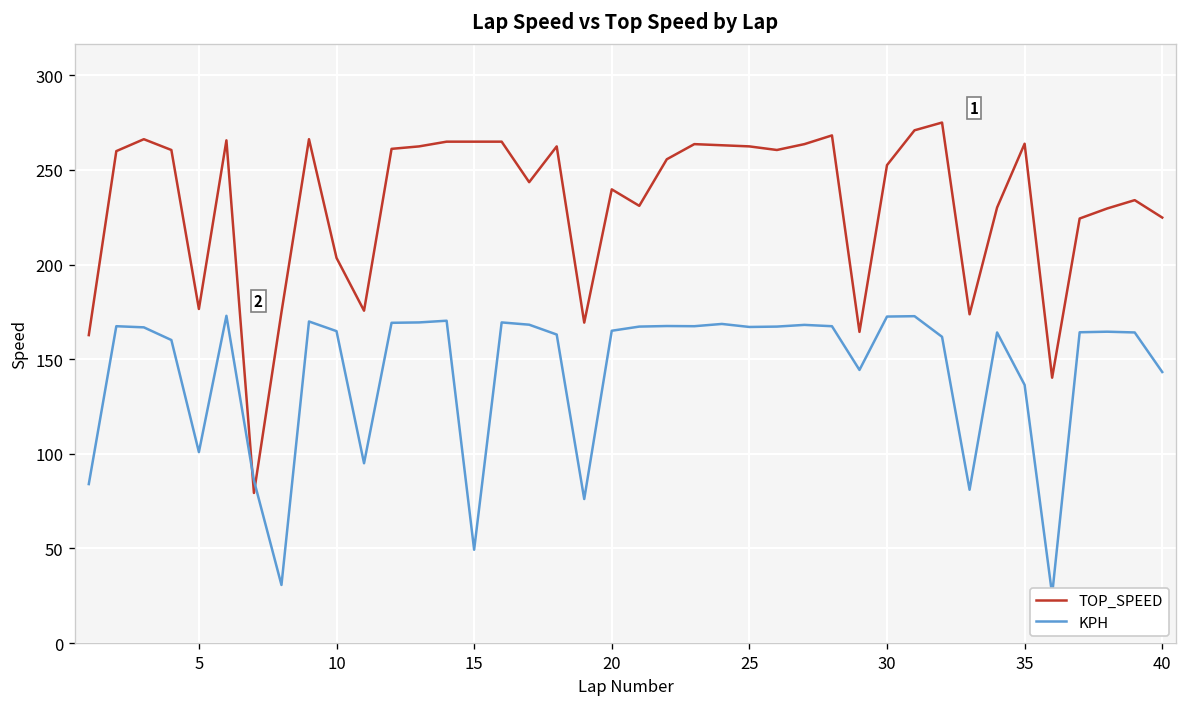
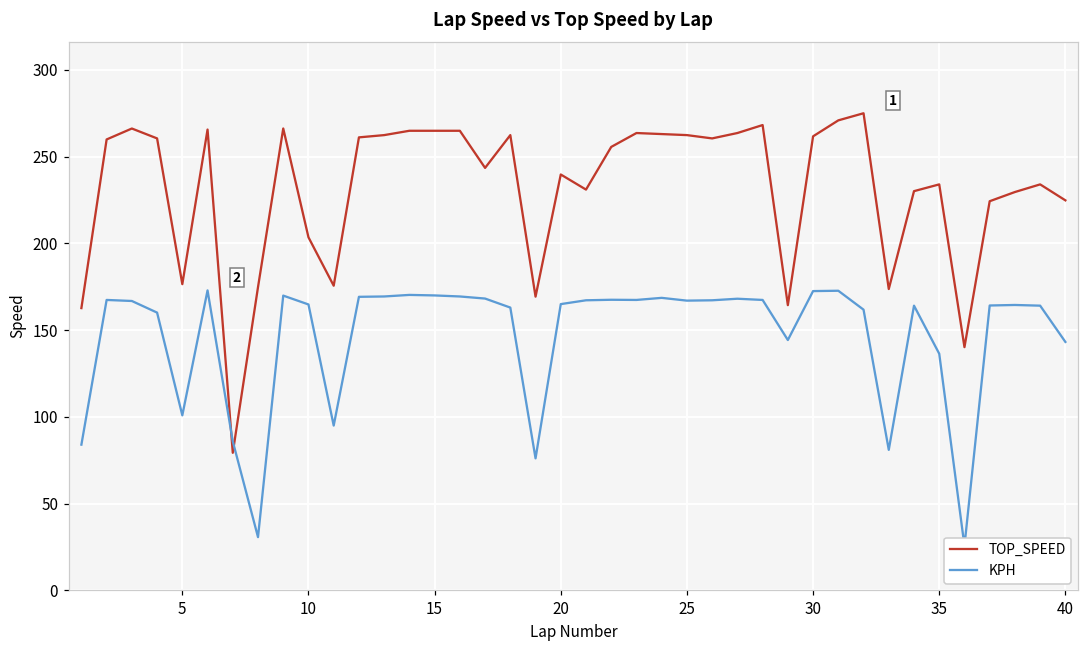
  {
    "TOP_SPEED": {
      "5": 177,
      "10": 204,
      "15": 265,
      "20": 240,
      "25": 262,
-     "30": 253,
-     "35": 264,
+     "30": 262,
+     "35": 234,
      "40": 225
    },
    "KPH": {
      "5": 101,
      "10": 165,
-     "15": 49,
+     "15": 170,
      "20": 165,
      "25": 167,
      "30": 173,
      "35": 136,
      "40": 143
    }
  }
